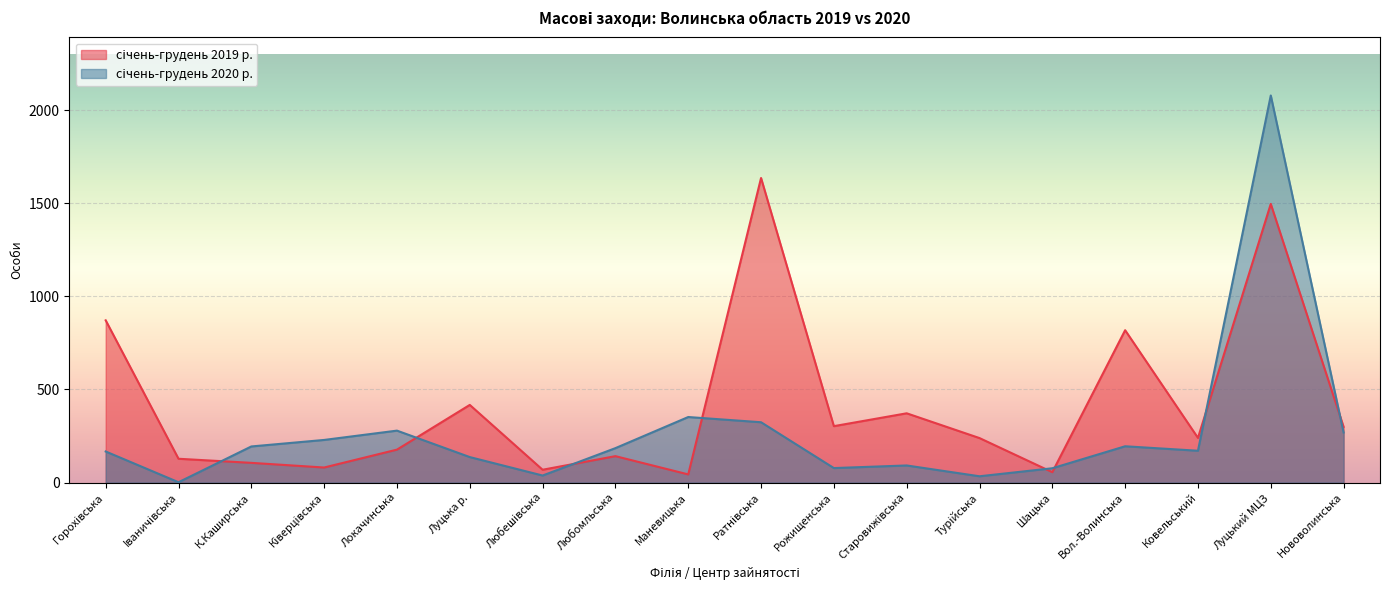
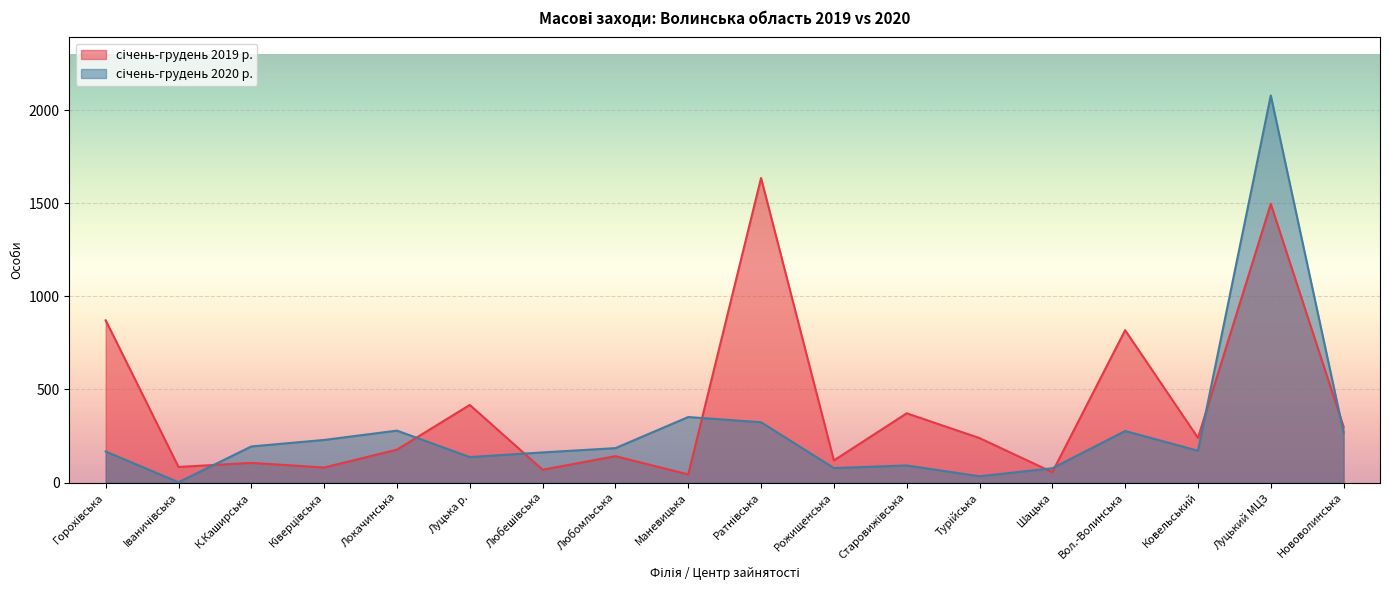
  {
    "січень-грудень 2019 р.": {
      "Горохівська": 870,
-     "Іваничівська": 130,
+     "Іваничівська": 80,
      "К.Каширська": 110,
      "Ківерцівська": 80,
      "Локачинська": 180,
      "Луцька р.": 420,
      "Любешівська": 70,
      "Любомльська": 140,
      "Маневицька": 40,
      "Ратнівська": 1640,
-     "Рожищенська": 300,
+     "Рожищенська": 120,
      "Старовижівська": 370,
      "Турійська": 240,
      "Шацька": 60,
      "Вол.-Волинська": 820,
      "Ковельський": 240,
      "Луцький МЦЗ": 1500,
      "Нововолинська": 300
    },
    "січень-грудень 2020 р.": {
      "Горохівська": 170,
      "Іваничівська": 0,
      "К.Каширська": 190,
      "Ківерцівська": 230,
      "Локачинська": 280,
      "Луцька р.": 140,
-     "Любешівська": 40,
+     "Любешівська": 160,
      "Любомльська": 190,
      "Маневицька": 350,
      "Ратнівська": 320,
      "Рожищенська": 80,
      "Старовижівська": 90,
      "Турійська": 30,
      "Шацька": 80,
-     "Вол.-Волинська": 200,
+     "Вол.-Волинська": 280,
      "Ковельський": 170,
      "Луцький МЦЗ": 2080,
      "Нововолинська": 270
    }
  }
